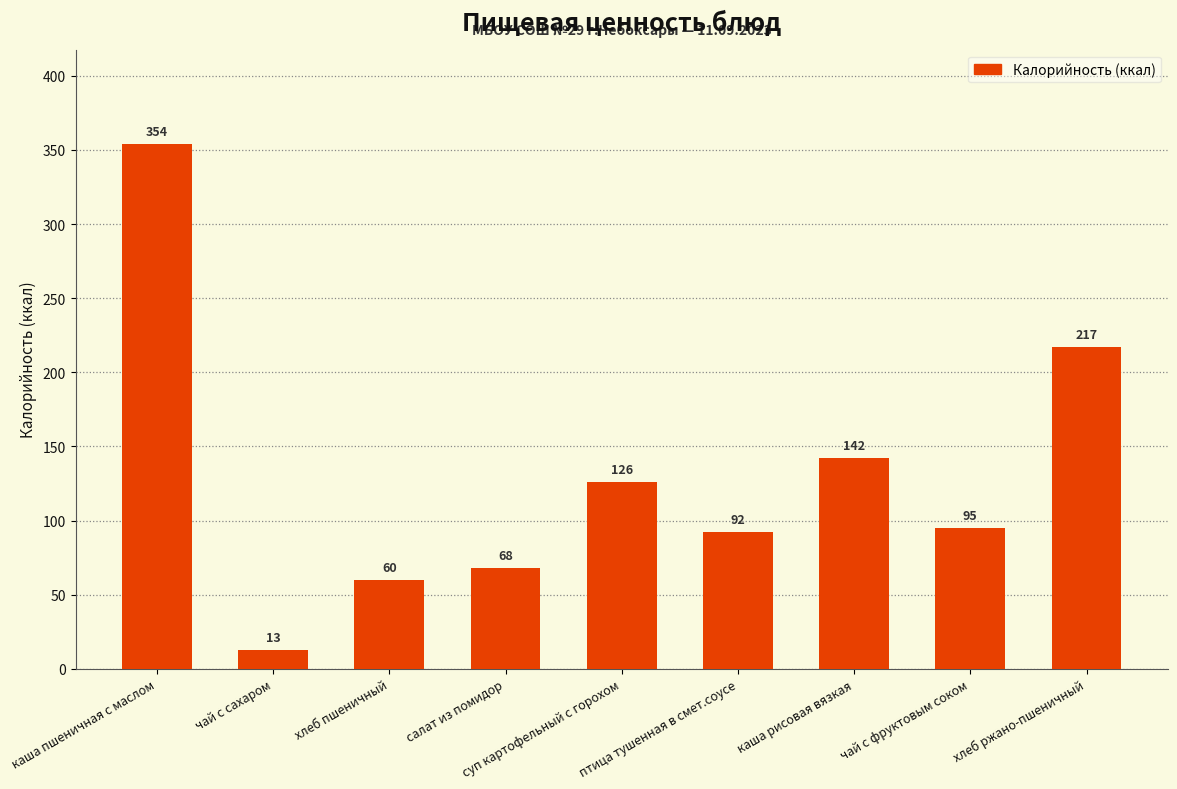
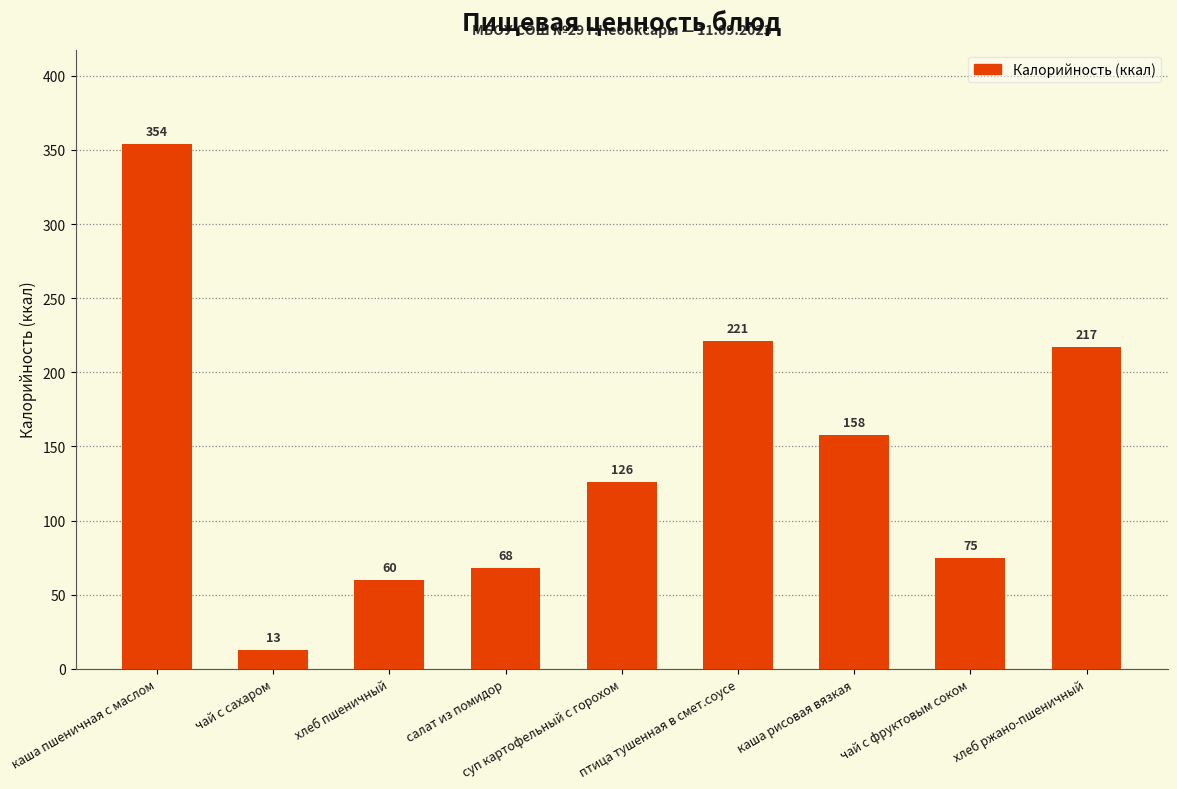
  {
    "каша пшеничная с маслом": 354,
    "чай с сахаром": 13,
    "хлеб пшеничный": 60,
    "салат из помидор": 68,
    "суп картофельный с горохом": 126,
-   "птица тушенная в смет.соусе": 92,
-   "каша рисовая вязкая": 142,
-   "чай с фруктовым соком": 95,
+   "птица тушенная в смет.соусе": 221,
+   "каша рисовая вязкая": 158,
+   "чай с фруктовым соком": 75,
    "хлеб ржано-пшеничный": 217
  }
